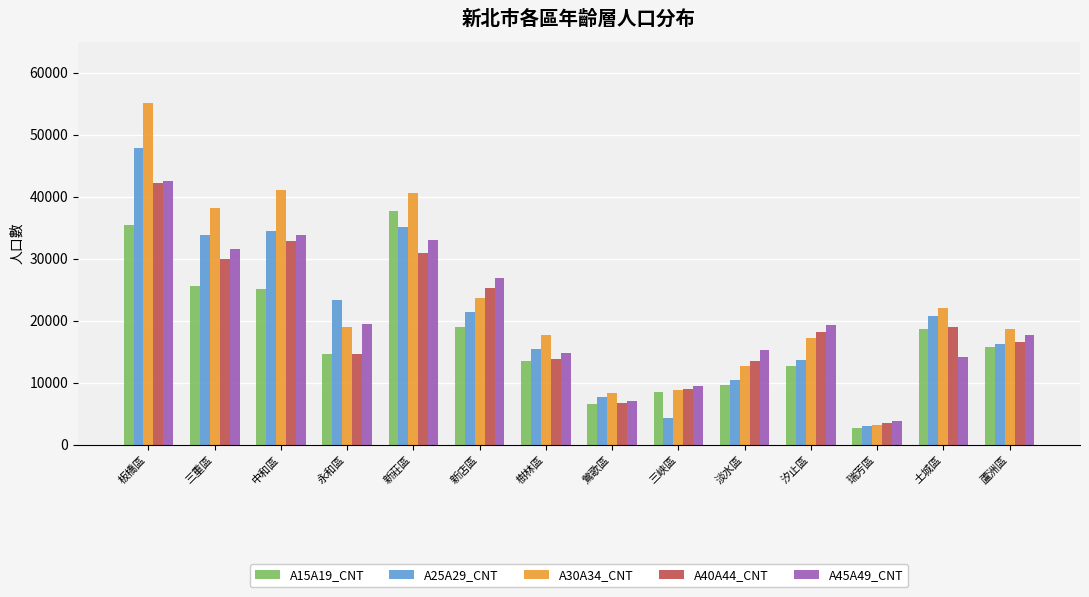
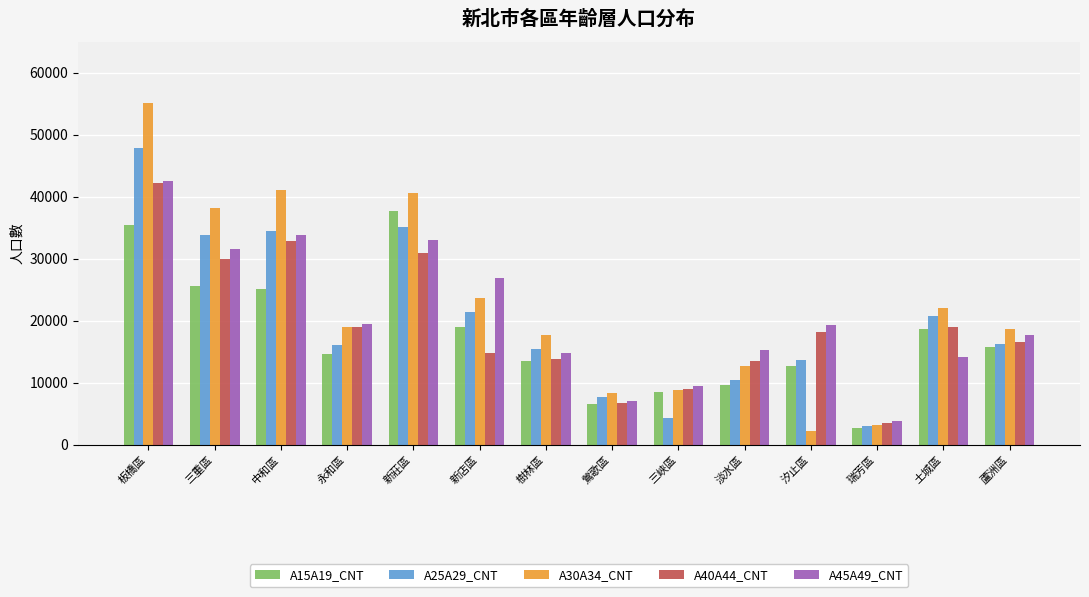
  {
    "A15A19_CNT": {
      "板橋區": 36000,
      "三重區": 26000,
      "中和區": 25000,
      "永和區": 15000,
      "新莊區": 38000,
      "新店區": 19000,
      "樹林區": 14000,
      "鶯歌區": 7000,
      "三峽區": 9000,
      "淡水區": 10000,
      "汐止區": 13000,
      "瑞芳區": 3000,
      "土城區": 19000,
      "蘆洲區": 16000
    },
    "A25A29_CNT": {
      "板橋區": 48000,
      "三重區": 34000,
      "中和區": 34000,
-     "永和區": 23000,
+     "永和區": 16000,
      "新莊區": 35000,
      "新店區": 21000,
      "樹林區": 15000,
      "鶯歌區": 8000,
      "三峽區": 4000,
      "淡水區": 11000,
      "汐止區": 14000,
      "瑞芳區": 3000,
      "土城區": 21000,
      "蘆洲區": 16000
    },
    "A30A34_CNT": {
      "板橋區": 55000,
      "三重區": 38000,
      "中和區": 41000,
      "永和區": 19000,
      "新莊區": 41000,
      "新店區": 24000,
      "樹林區": 18000,
      "鶯歌區": 8000,
      "三峽區": 9000,
      "淡水區": 13000,
-     "汐止區": 17000,
+     "汐止區": 2000,
      "瑞芳區": 3000,
      "土城區": 22000,
      "蘆洲區": 19000
    },
    "A40A44_CNT": {
      "板橋區": 42000,
      "三重區": 30000,
      "中和區": 33000,
-     "永和區": 15000,
+     "永和區": 19000,
      "新莊區": 31000,
-     "新店區": 25000,
+     "新店區": 15000,
      "樹林區": 14000,
      "鶯歌區": 7000,
      "三峽區": 9000,
      "淡水區": 13000,
      "汐止區": 18000,
      "瑞芳區": 3000,
      "土城區": 19000,
      "蘆洲區": 17000
    },
    "A45A49_CNT": {
      "板橋區": 42000,
      "三重區": 32000,
      "中和區": 34000,
      "永和區": 20000,
      "新莊區": 33000,
      "新店區": 27000,
      "樹林區": 15000,
      "鶯歌區": 7000,
      "三峽區": 9000,
      "淡水區": 15000,
      "汐止區": 19000,
      "瑞芳區": 4000,
      "土城區": 14000,
      "蘆洲區": 18000
    }
  }
